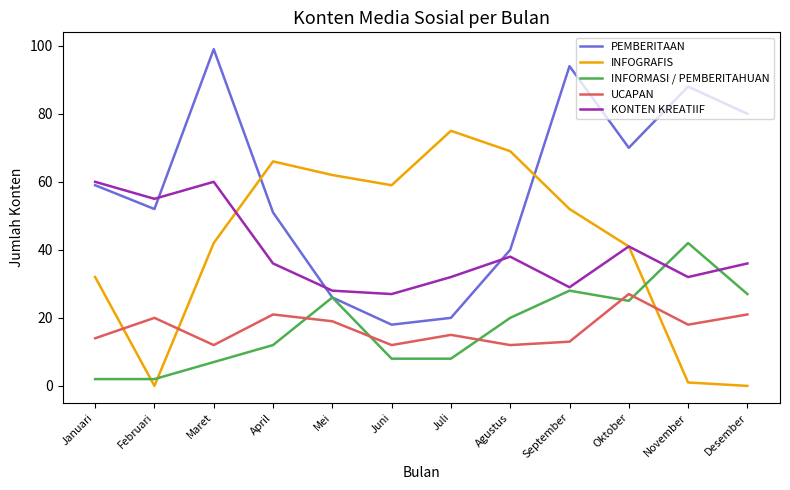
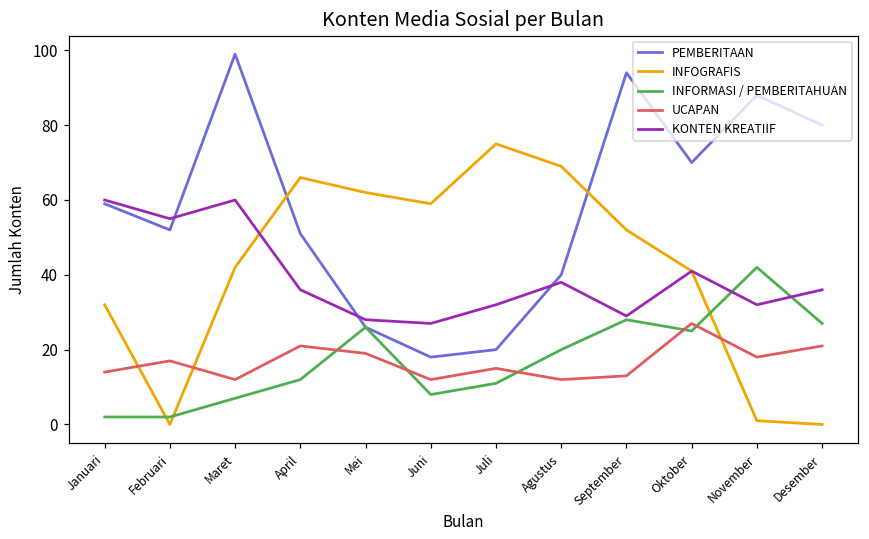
  {
    "PEMBERITAAN": {
      "Januari": 59,
      "Februari": 52,
      "Maret": 99,
      "April": 51,
      "Juni": 18,
      "Juli": 20,
      "Agustus": 40,
      "September": 94,
      "Oktober": 70
    },
    "INFOGRAFIS": {
      "Januari": 32,
      "Februari": 0,
      "Maret": 42,
      "April": 66,
      "Mei": 62,
      "Juni": 59,
      "Juli": 75,
      "Agustus": 69,
      "September": 52,
      "November": 1,
      "Desember": 0
    },
    "INFORMASI / PEMBERITAHUAN": {
      "Januari": 2,
      "Februari": 2,
      "Maret": 7,
      "April": 12,
      "Juni": 8,
-     "Juli": 8,
+     "Juli": 11,
      "Agustus": 20,
      "September": 28,
      "Oktober": 25,
      "November": 42,
      "Desember": 27
    },
    "UCAPAN": {
      "Januari": 14,
-     "Februari": 20,
+     "Februari": 17,
      "Maret": 12,
      "April": 21,
      "Mei": 19,
      "Juni": 12,
      "Juli": 15,
      "Agustus": 12,
      "September": 13,
      "Oktober": 27,
      "November": 18,
      "Desember": 21
    },
    "KONTEN KREATIIF": {
      "Januari": 60,
      "Februari": 55,
      "Maret": 60,
      "April": 36,
      "Mei": 28,
      "Juni": 27,
      "Juli": 32,
      "Agustus": 38,
      "September": 29,
      "November": 32,
      "Desember": 36
    }
  }
